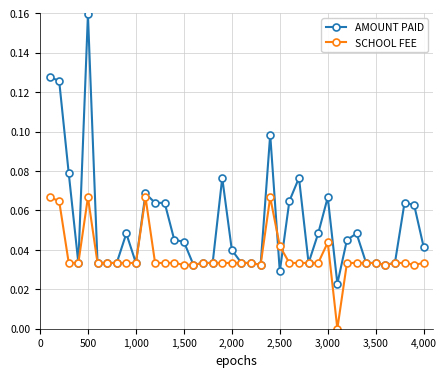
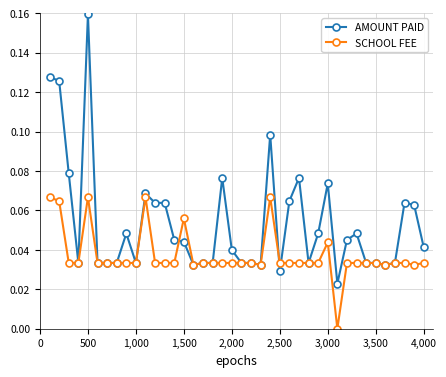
  {
    "AMOUNT PAID": {
      "500": 0.159,
      "1,500": 0.044,
      "2,000": 0.040,
      "2,500": 0.029,
-     "3,000": 0.067,
+     "3,000": 0.074,
      "4,000": 0.041
    },
    "SCHOOL FEE": {
      "500": 0.067,
-     "1,500": 0.032,
+     "1,500": 0.056,
      "2,000": 0.033,
-     "2,500": 0.042,
+     "2,500": 0.033,
      "3,000": 0.044,
      "4,000": 0.033
    }
  }
